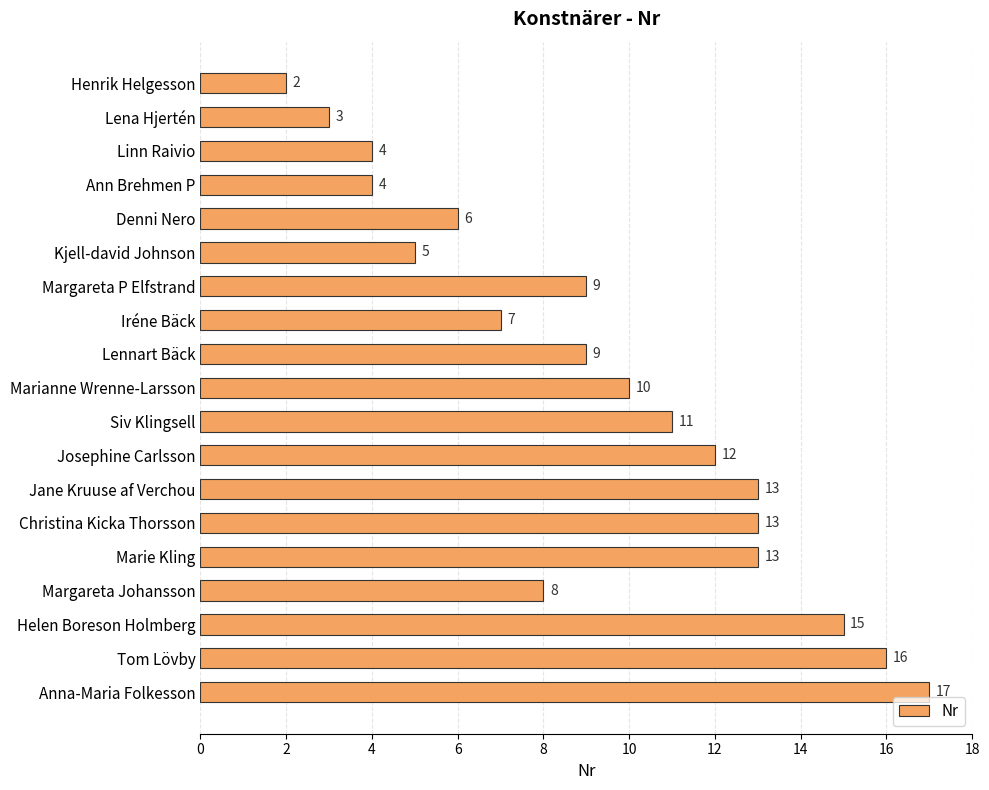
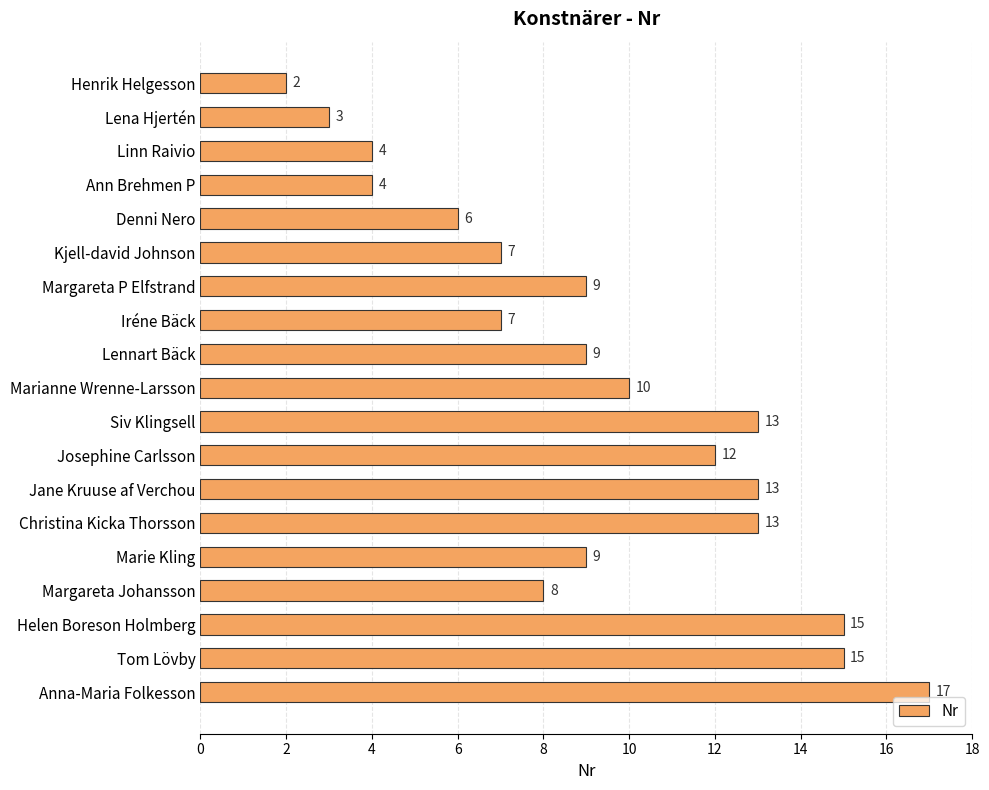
  {
    "Henrik Helgesson": 2,
    "Lena Hjertén": 3,
    "Linn Raivio": 4,
    "Ann Brehmen P": 4,
    "Denni Nero": 6,
-   "Kjell-david Johnson": 5,
+   "Kjell-david Johnson": 7,
    "Margareta P Elfstrand": 9,
    "Iréne Bäck": 7,
    "Lennart Bäck": 9,
    "Marianne Wrenne-Larsson": 10,
-   "Siv Klingsell": 11,
+   "Siv Klingsell": 13,
    "Josephine Carlsson": 12,
    "Jane Kruuse af Verchou": 13,
    "Christina Kicka Thorsson": 13,
-   "Marie Kling": 13,
+   "Marie Kling": 9,
    "Margareta Johansson": 8,
    "Helen Boreson Holmberg": 15,
-   "Tom Lövby": 16
+   "Tom Lövby": 15
  }
